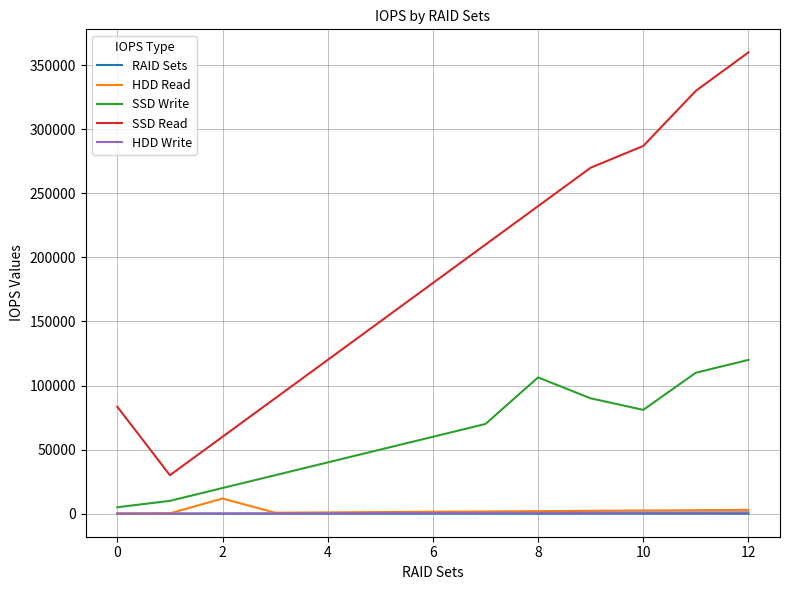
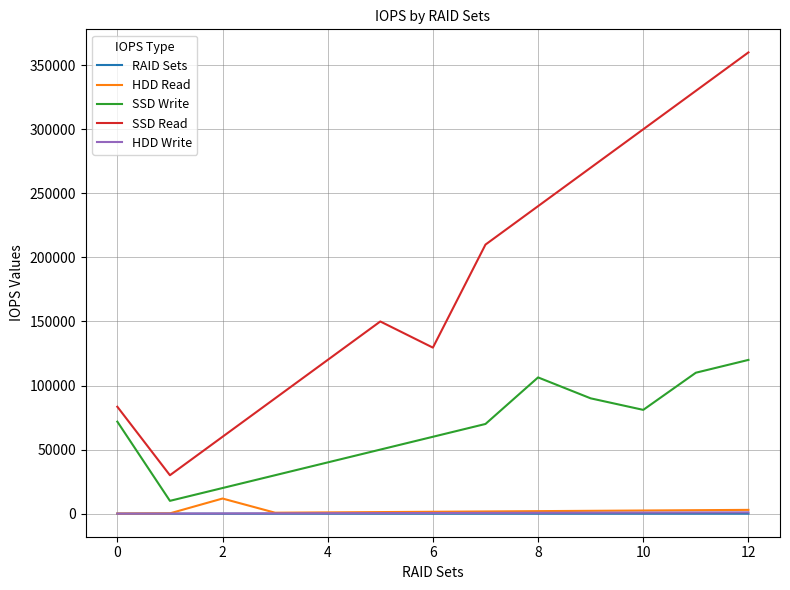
  {
    "HDD Read": {
      "2": 12000
    },
    "SSD Write": {
-     "0": 5000,
+     "0": 72000,
      "2": 20000,
      "4": 40000,
      "6": 60000,
      "8": 106000,
      "10": 81000,
      "12": 120000
    },
    "SSD Read": {
      "0": 83000,
      "2": 60000,
      "4": 120000,
-     "6": 180000,
+     "6": 130000,
      "8": 240000,
-     "10": 287000,
+     "10": 300000,
      "12": 360000
    }
  }
